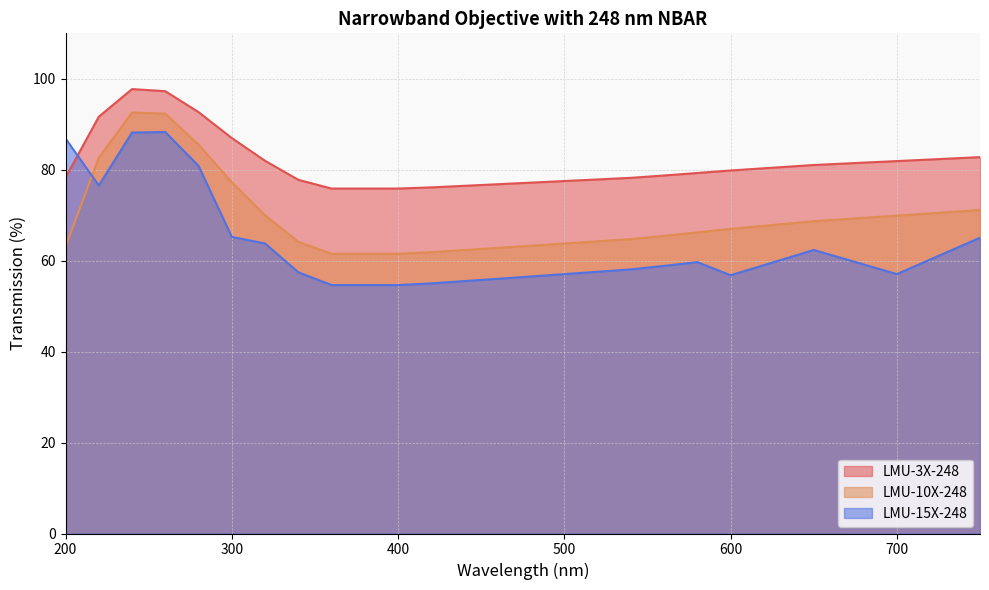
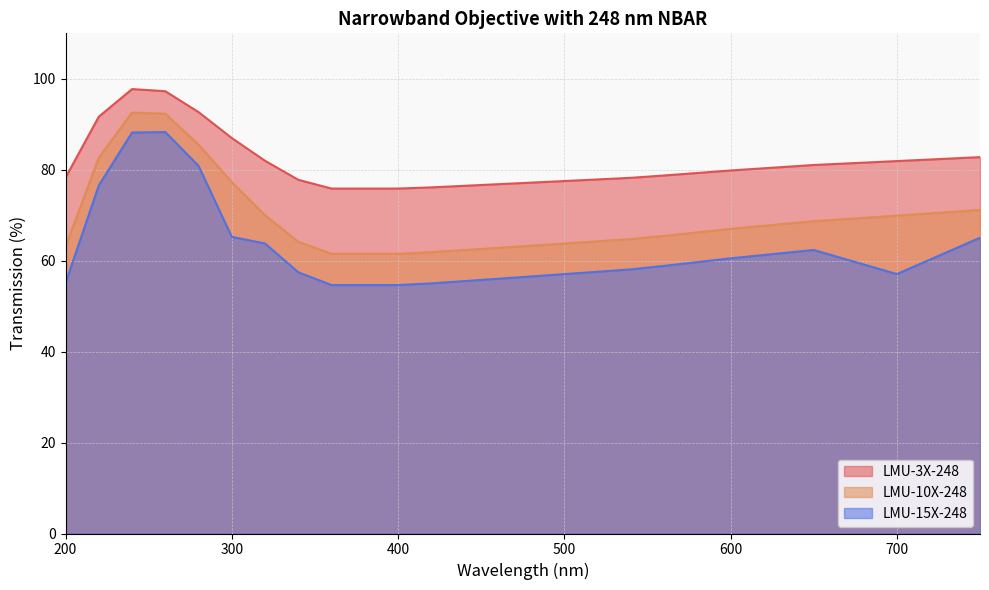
  {
    "LMU-15X-248": {
-     "200": 87,
+     "200": 55,
      "300": 65,
      "400": 55,
      "500": 57,
-     "600": 57,
+     "600": 61,
      "700": 57
    }
  }
